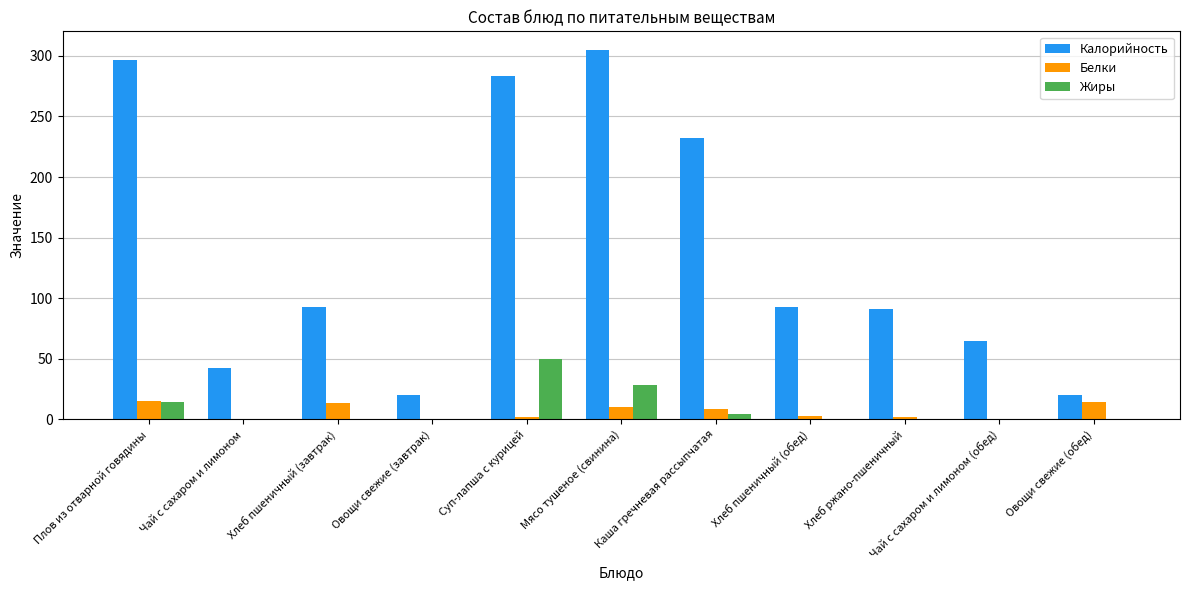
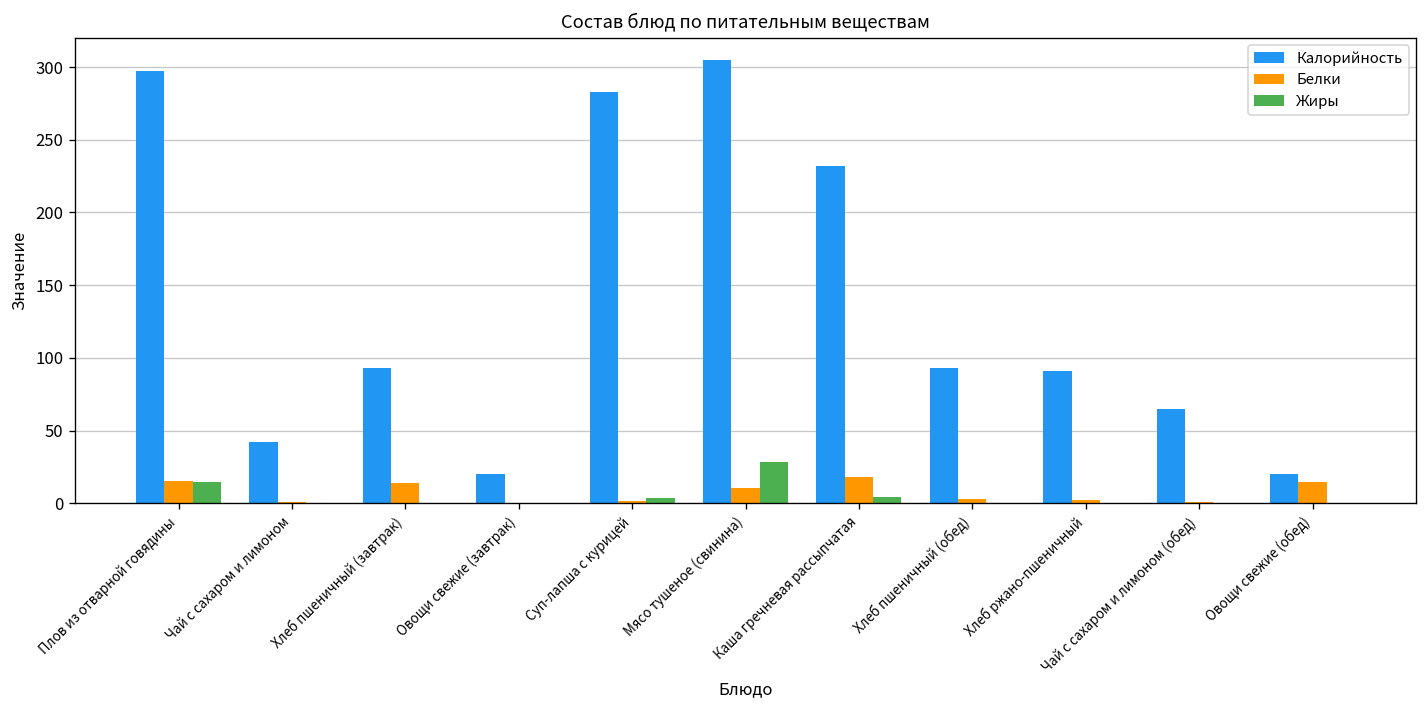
  {
    "Калорийность": {
      "Плов из отварной говядины": 297,
      "Чай с сахаром и лимоном": 42,
      "Хлеб пшеничный (завтрак)": 93,
      "Овощи свежие (завтрак)": 20,
      "Суп-лапша с курицей": 283,
      "Мясо тушеное (свинина)": 305,
      "Каша гречневая рассыпчатая": 232,
      "Хлеб пшеничный (обед)": 93,
      "Хлеб ржано-пшеничный": 91,
      "Чай с сахаром и лимоном (обед)": 65,
      "Овощи свежие (обед)": 20
    },
    "Белки": {
      "Плов из отварной говядины": 15,
      "Хлеб пшеничный (завтрак)": 14,
      "Мясо тушеное (свинина)": 11,
-     "Каша гречневая рассыпчатая": 9,
+     "Каша гречневая рассыпчатая": 18,
      "Хлеб пшеничный (обед)": 3,
      "Хлеб ржано-пшеничный": 2,
      "Овощи свежие (обед)": 15
    },
    "Жиры": {
      "Плов из отварной говядины": 14,
      "Чай с сахаром и лимоном": 0,
-     "Суп-лапша с курицей": 50,
+     "Суп-лапша с курицей": 4,
      "Мясо тушеное (свинина)": 28,
      "Каша гречневая рассыпчатая": 4,
      "Чай с сахаром и лимоном (обед)": 0
    }
  }
